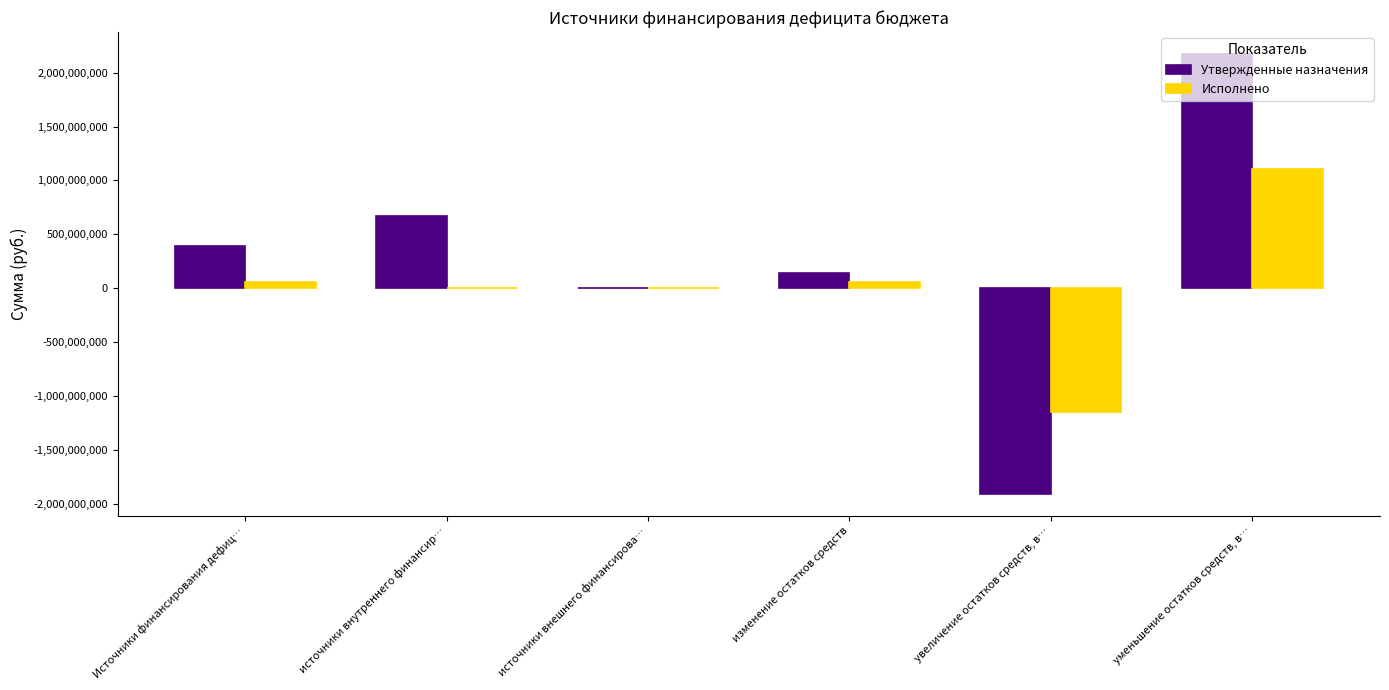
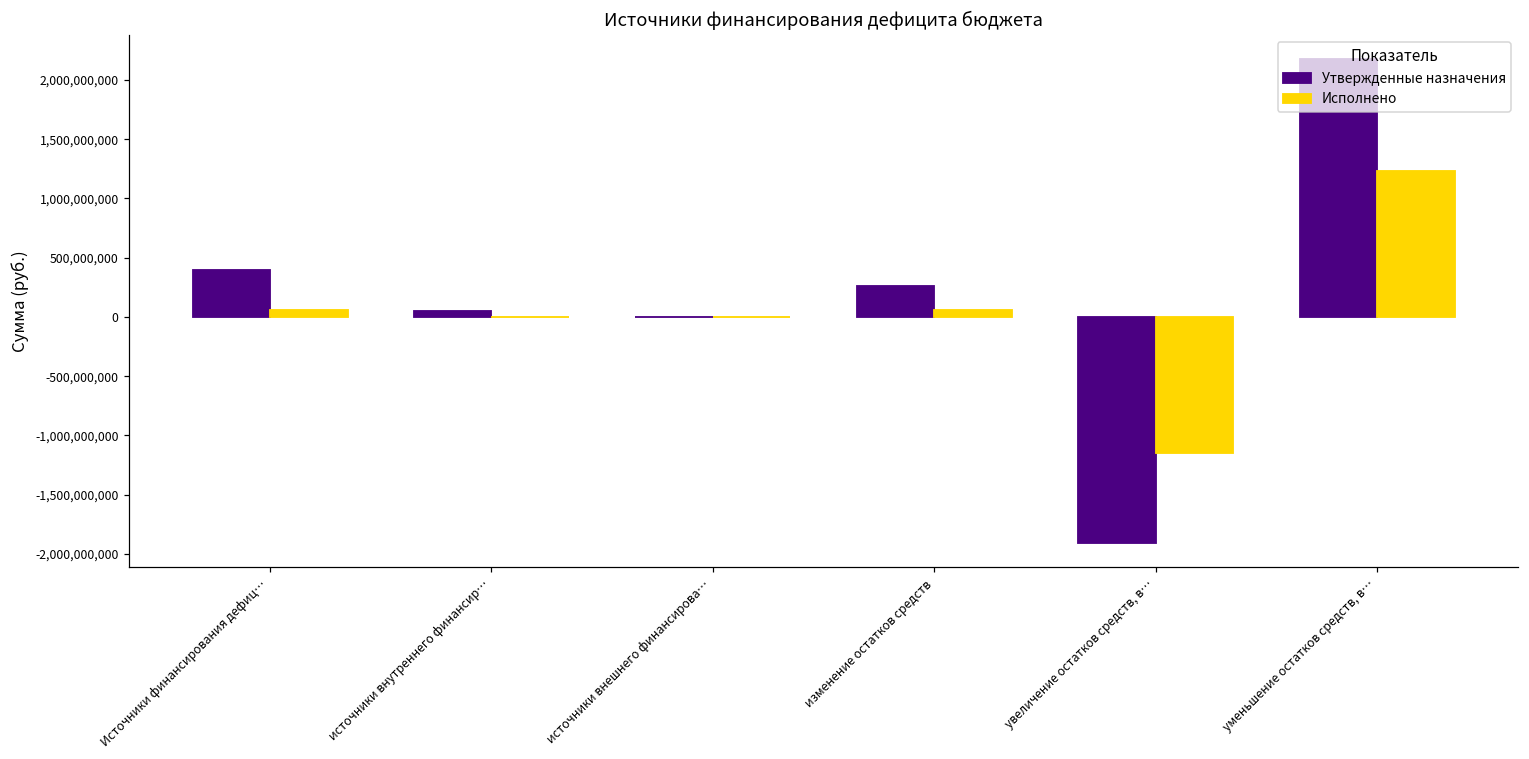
  {
    "Утвержденные назначения": {
      "Источники финансирования дефиц…": "390,000,000",
-     "источники внутреннего финансир…": "670,000,000",
+     "источники внутреннего финансир…": "50,000,000",
      "источники внешнего финансирова…": "0",
-     "изменение остатков средств": "140,000,000",
+     "изменение остатков средств": "260,000,000",
      "увеличение остатков средств, в…": "-1,910,000,000"
    },
    "Исполнено": {
      "Источники финансирования дефиц…": "60,000,000",
      "источники внутреннего финансир…": "0",
      "источники внешнего финансирова…": "0",
      "изменение остатков средств": "60,000,000",
      "увеличение остатков средств, в…": "-1,150,000,000",
-     "уменьшение остатков средств, в…": "1,100,000,000"
+     "уменьшение остатков средств, в…": "1,230,000,000"
    }
  }
